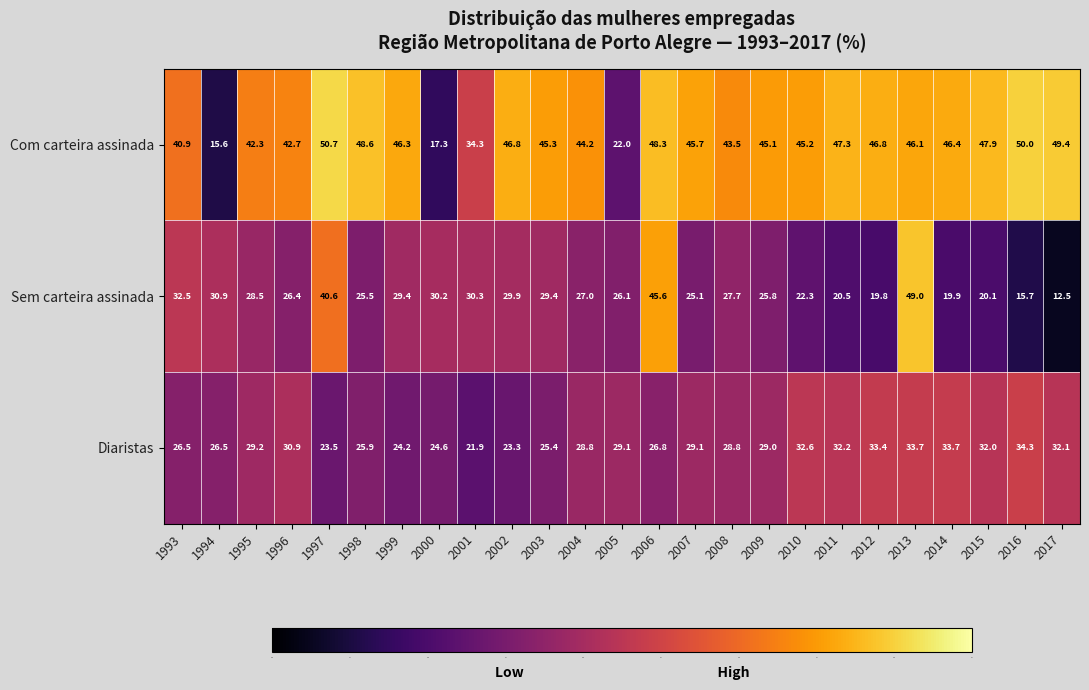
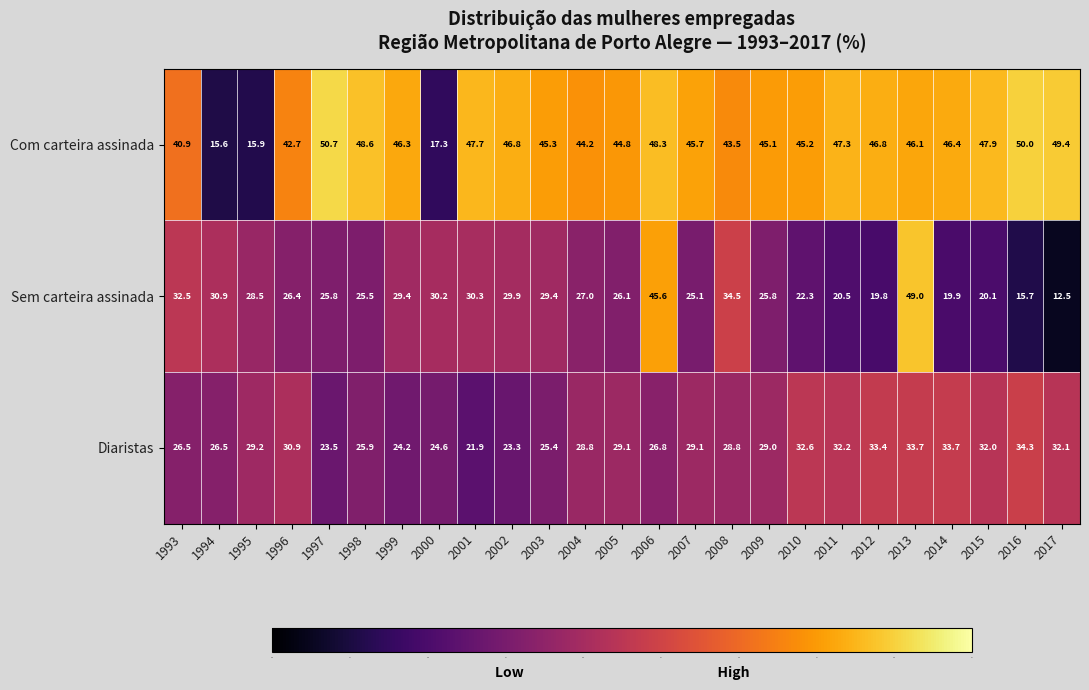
  {
    "Com carteira assinada": {
      "1993": 40.9,
      "1994": 15.6,
-     "1995": 42.3,
+     "1995": 15.9,
      "1996": 42.7,
      "1997": 50.7,
      "1998": 48.6,
      "1999": 46.3,
      "2000": 17.3,
-     "2001": 34.3,
+     "2001": 47.7,
      "2002": 46.8,
      "2003": 45.3,
      "2004": 44.2,
-     "2005": 22.0,
+     "2005": 44.8,
      "2006": 48.3,
      "2007": 45.7,
      "2008": 43.5,
      "2009": 45.1,
      "2010": 45.2,
      "2011": 47.3,
      "2012": 46.8,
      "2013": 46.1,
      "2014": 46.4,
      "2015": 47.9,
      "2016": 50.0,
      "2017": 49.4
    },
    "Sem carteira assinada": {
      "1993": 32.5,
      "1994": 30.9,
      "1995": 28.5,
      "1996": 26.4,
-     "1997": 40.6,
+     "1997": 25.8,
      "1998": 25.5,
      "1999": 29.4,
      "2000": 30.2,
      "2001": 30.3,
      "2002": 29.9,
      "2003": 29.4,
      "2004": 27.0,
      "2005": 26.1,
      "2006": 45.6,
      "2007": 25.1,
-     "2008": 27.7,
+     "2008": 34.5,
      "2009": 25.8,
      "2010": 22.3,
      "2011": 20.5,
      "2012": 19.8,
      "2013": 49.0,
      "2014": 19.9,
      "2015": 20.1,
      "2016": 15.7,
      "2017": 12.5
    },
    "Diaristas": {
      "1993": 26.5,
      "1994": 26.5,
      "1995": 29.2,
      "1996": 30.9,
      "1997": 23.5,
      "1998": 25.9,
      "1999": 24.2,
      "2000": 24.6,
      "2001": 21.9,
      "2002": 23.3,
      "2003": 25.4,
      "2004": 28.8,
      "2005": 29.1,
      "2006": 26.8,
      "2007": 29.1,
      "2008": 28.8,
      "2009": 29.0,
      "2010": 32.6,
      "2011": 32.2,
      "2012": 33.4,
      "2013": 33.7,
      "2014": 33.7,
      "2015": 32.0,
      "2016": 34.3,
      "2017": 32.1
    }
  }
